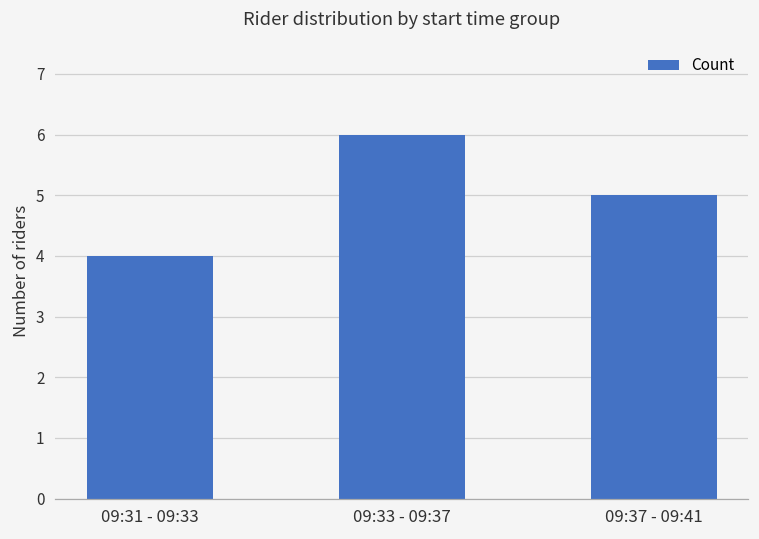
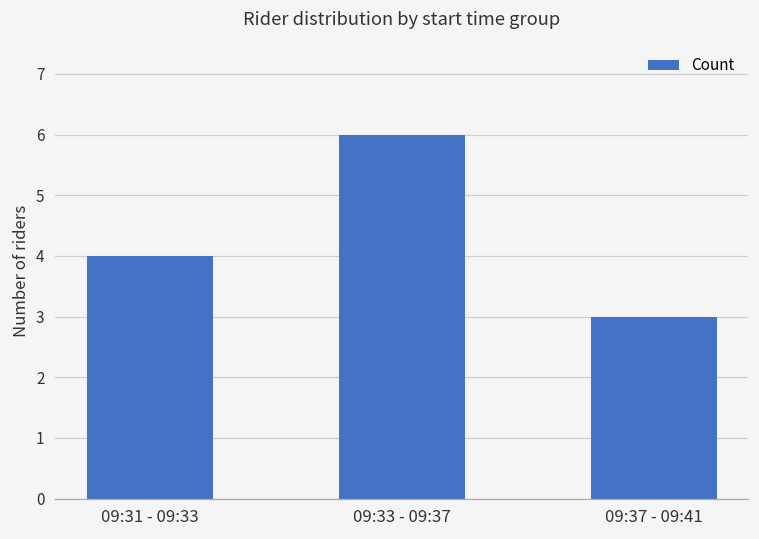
  {
    "09:31 - 09:33": 4,
    "09:33 - 09:37": 6,
-   "09:37 - 09:41": 5
+   "09:37 - 09:41": 3
  }
